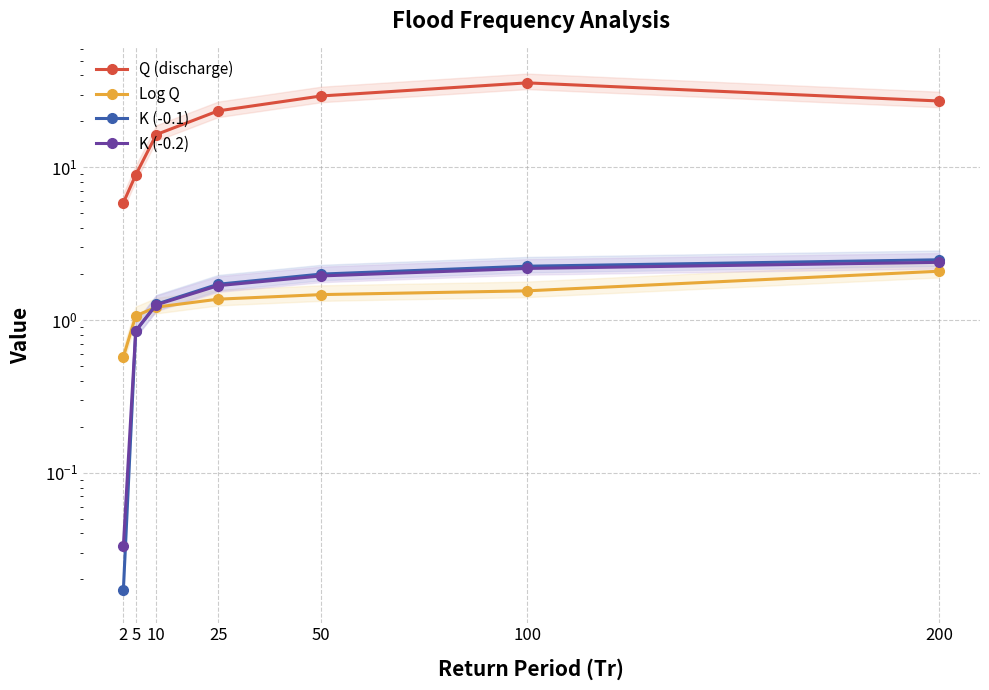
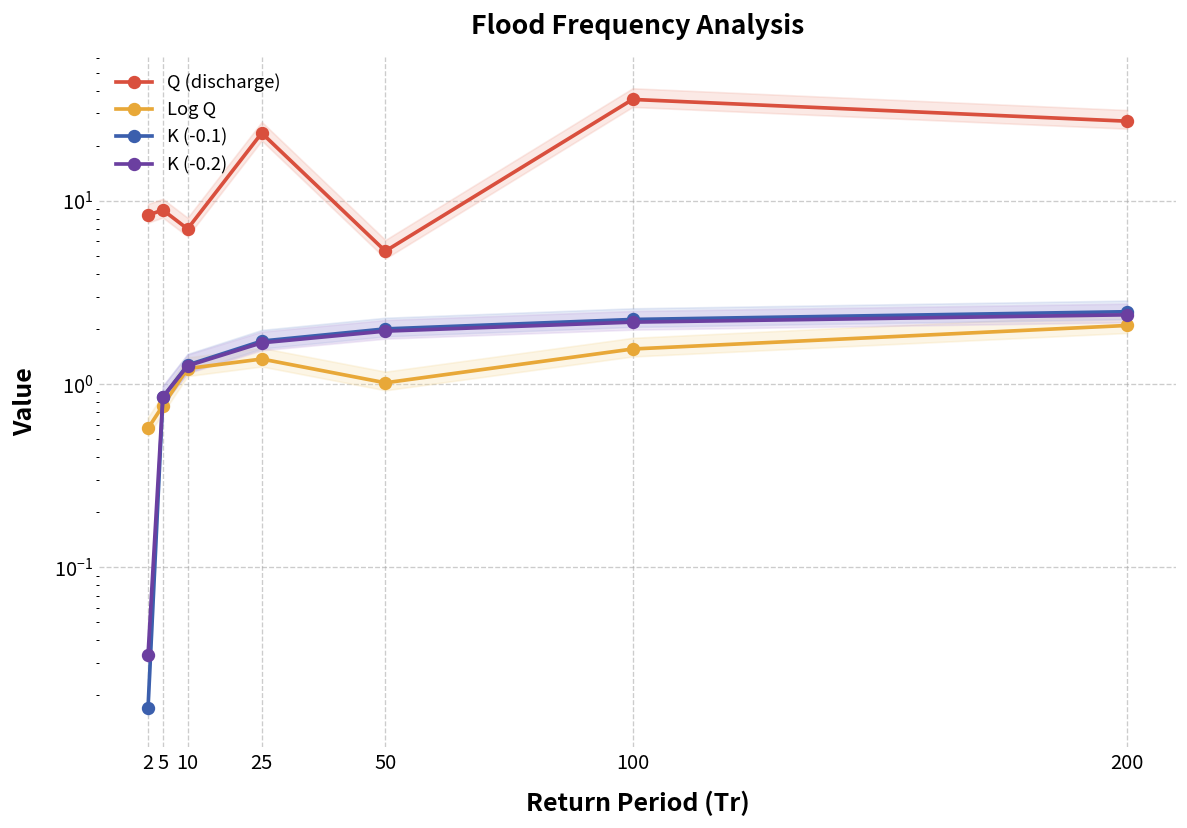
  {
    "Q (discharge)": {
-     "2": 5.9,
+     "2": 8,
      "5": 9,
-     "10": 16,
+     "10": 7,
      "25": 23,
-     "50": 29,
+     "50": 5.3,
      "100": 36,
      "200": 27
    },
    "Log Q": {
      "2": 0.57,
-     "5": 1.1,
+     "5": 0.8,
      "25": 1.4,
-     "50": 1.5,
+     "50": 1.0,
      "100": 1.6,
      "200": 2.1
    }
  }
